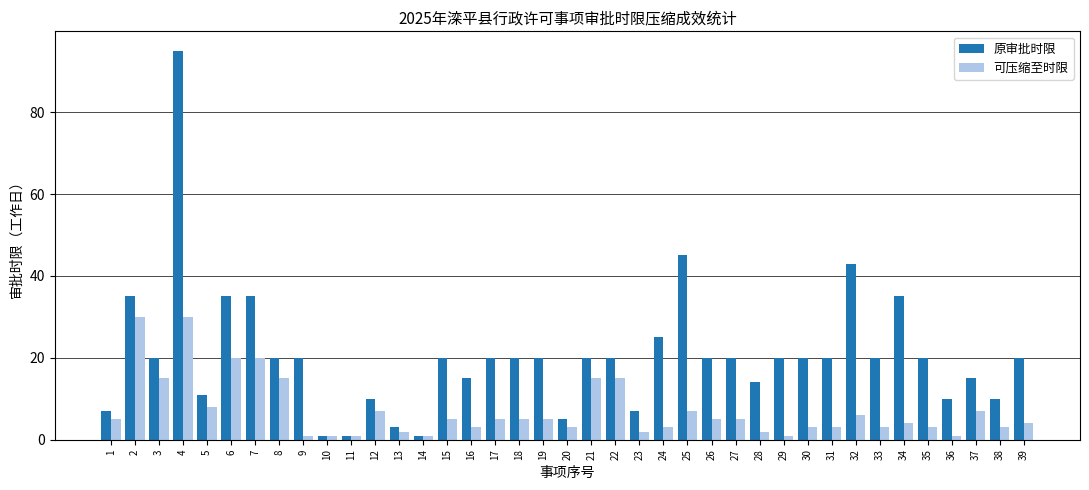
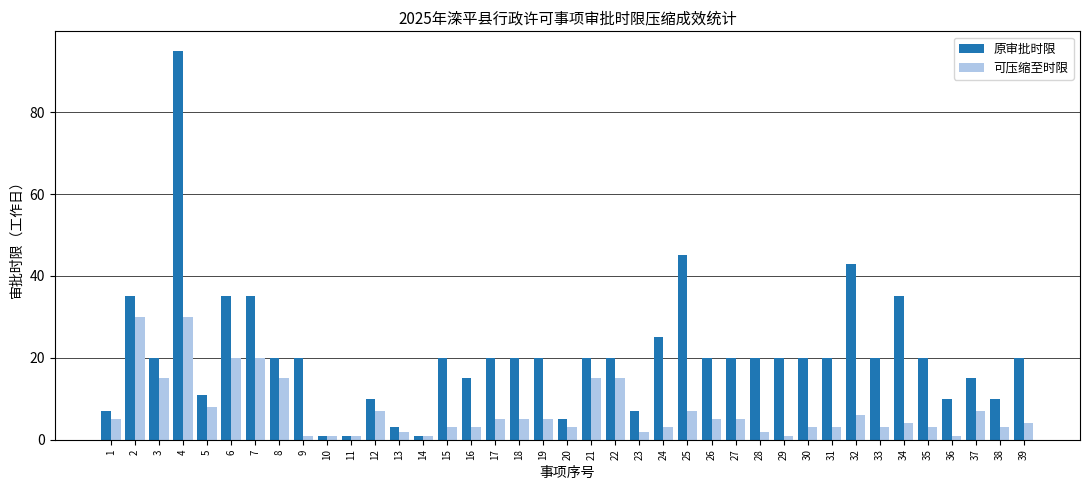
  {
    "原审批时限": {
      "1": 7,
      "2": 35,
      "3": 20,
      "4": 95,
      "5": 11,
      "6": 35,
      "7": 35,
      "8": 20,
      "9": 20,
      "10": 1,
      "11": 1,
      "12": 10,
      "13": 3,
      "14": 1,
      "15": 20,
      "16": 15,
      "17": 20,
      "18": 20,
      "19": 20,
      "20": 5,
      "21": 20,
      "22": 20,
      "23": 7,
      "24": 25,
      "25": 45,
      "26": 20,
      "27": 20,
-     "28": 14,
+     "28": 20,
      "29": 20,
      "30": 20,
      "31": 20,
      "32": 43,
      "33": 20,
      "34": 35,
      "35": 20,
      "36": 10,
      "37": 15,
      "38": 10,
      "39": 20
    },
    "可压缩至时限": {
      "1": 5,
      "2": 30,
      "3": 15,
      "4": 30,
      "5": 8,
      "6": 20,
      "7": 20,
      "8": 15,
      "9": 1,
      "10": 1,
      "11": 1,
      "12": 7,
      "13": 2,
      "14": 1,
-     "15": 5,
+     "15": 3,
      "16": 3,
      "17": 5,
      "18": 5,
      "19": 5,
      "20": 3,
      "21": 15,
      "22": 15,
      "23": 2,
      "24": 3,
      "25": 7,
      "26": 5,
      "27": 5,
      "28": 2,
      "29": 1,
      "30": 3,
      "31": 3,
      "32": 6,
      "33": 3,
      "34": 4,
      "35": 3,
      "36": 1,
      "37": 7,
      "38": 3,
      "39": 4
    }
  }
